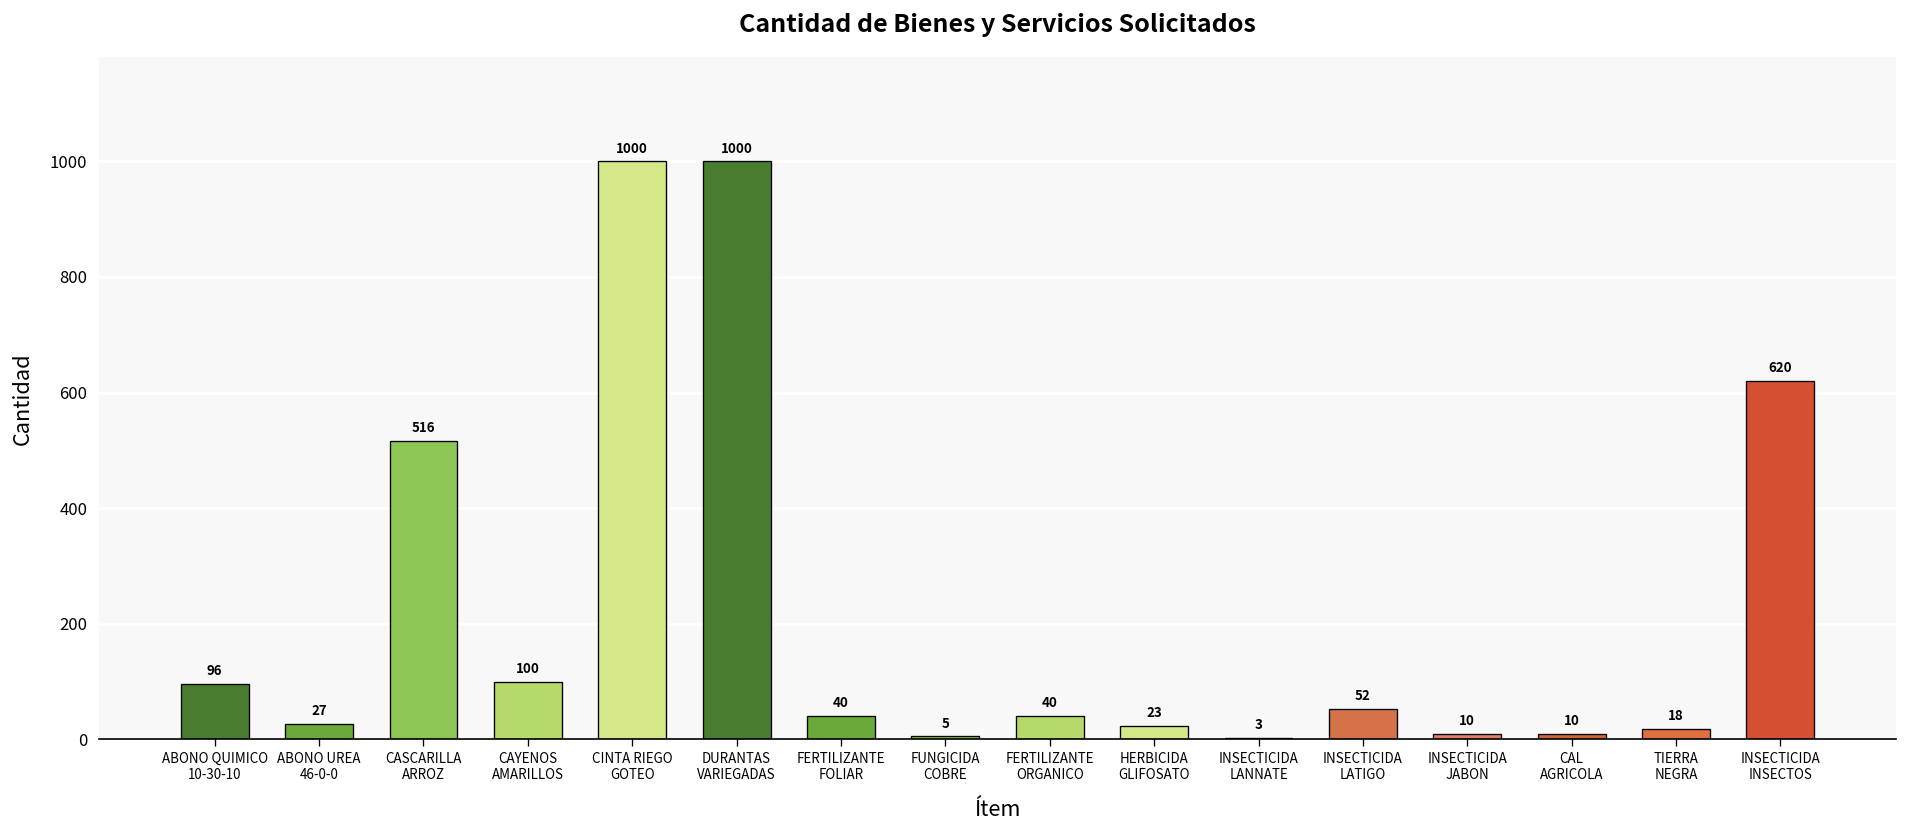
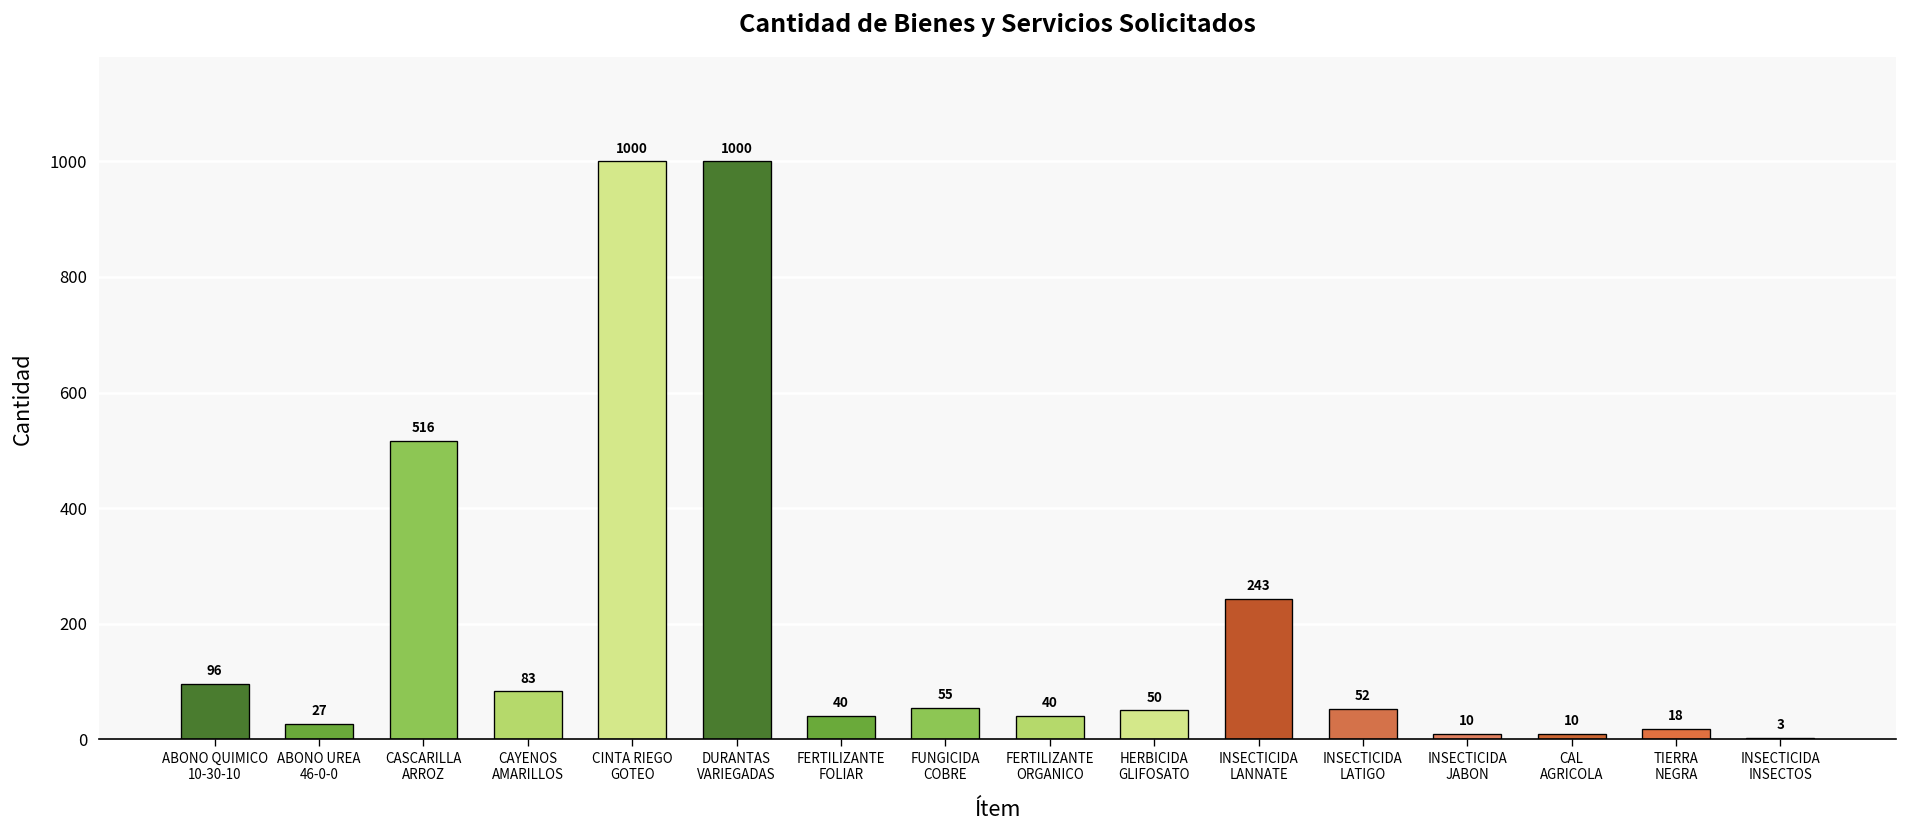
  {
    "ABONO QUIMICO 10-30-10": 96,
    "ABONO UREA 46-0-0": 27,
    "CASCARILLA ARROZ": 516,
-   "CAYENOS AMARILLOS": 100,
+   "CAYENOS AMARILLOS": 83,
    "CINTA RIEGO GOTEO": 1000,
    "DURANTAS VARIEGADAS": 1000,
    "FERTILIZANTE FOLIAR": 40,
-   "FUNGICIDA COBRE": 5,
+   "FUNGICIDA COBRE": 55,
    "FERTILIZANTE ORGANICO": 40,
-   "HERBICIDA GLIFOSATO": 23,
-   "INSECTICIDA LANNATE": 3,
+   "HERBICIDA GLIFOSATO": 50,
+   "INSECTICIDA LANNATE": 243,
    "INSECTICIDA LATIGO": 52,
    "INSECTICIDA JABON": 10,
    "CAL AGRICOLA": 10,
    "TIERRA NEGRA": 18,
-   "INSECTICIDA INSECTOS": 620
+   "INSECTICIDA INSECTOS": 3
  }
